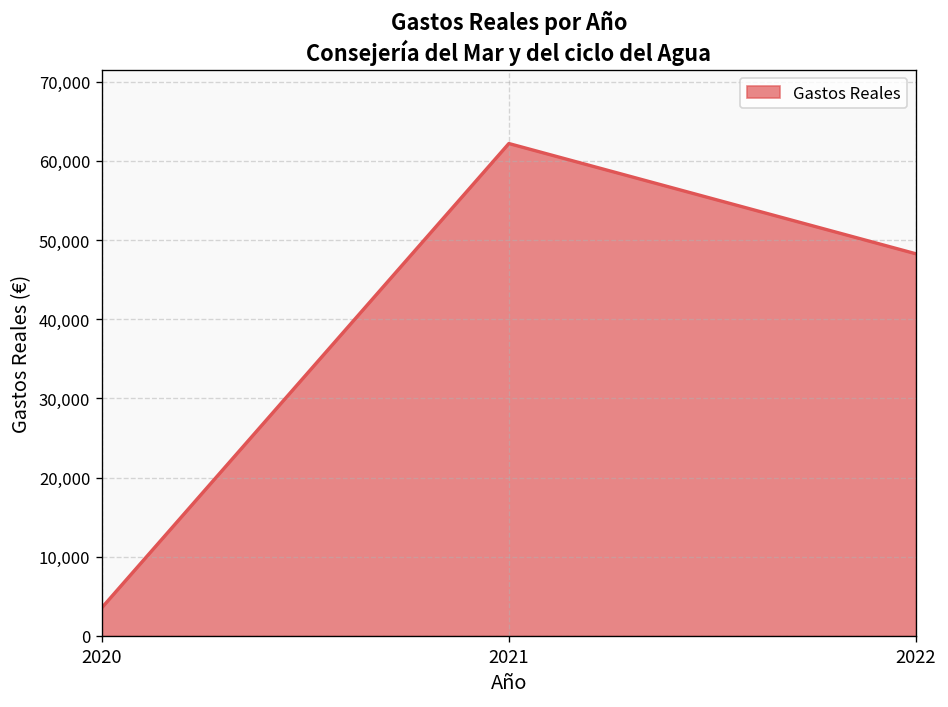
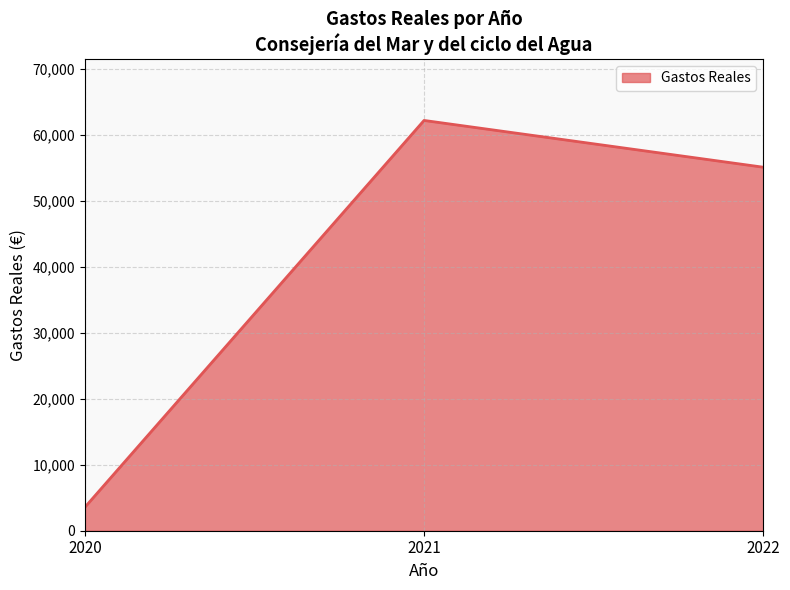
  {
    "2020": "4,000",
    "2021": "62,000",
-   "2022": "48,000"
+   "2022": "55,000"
  }
